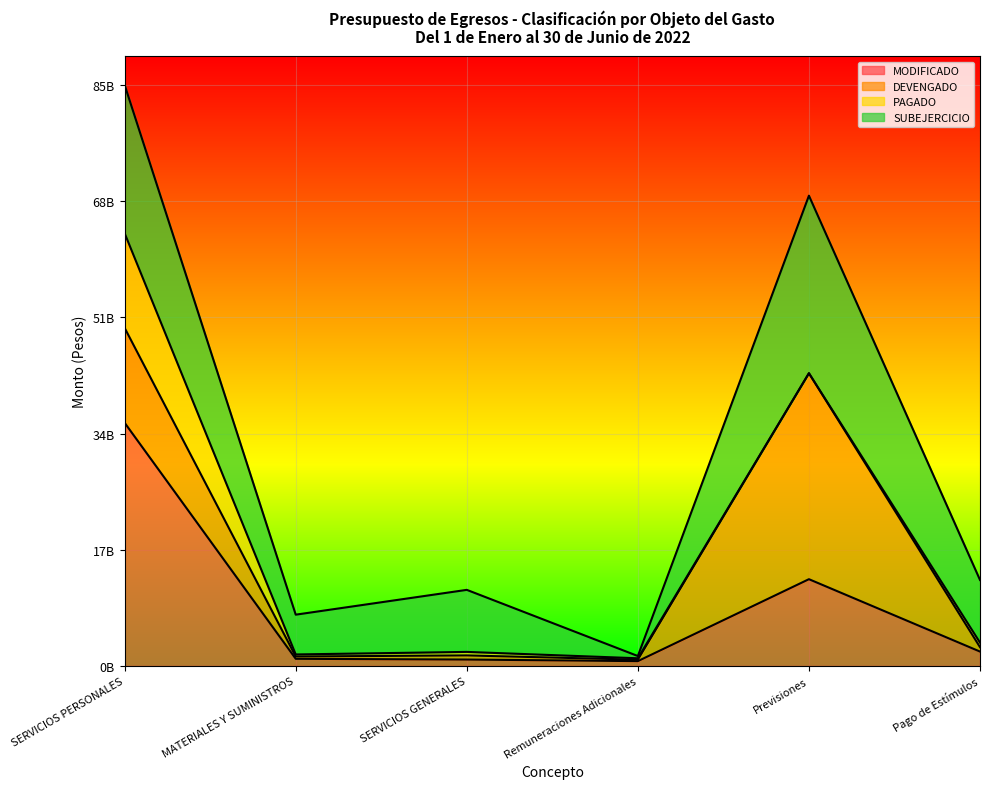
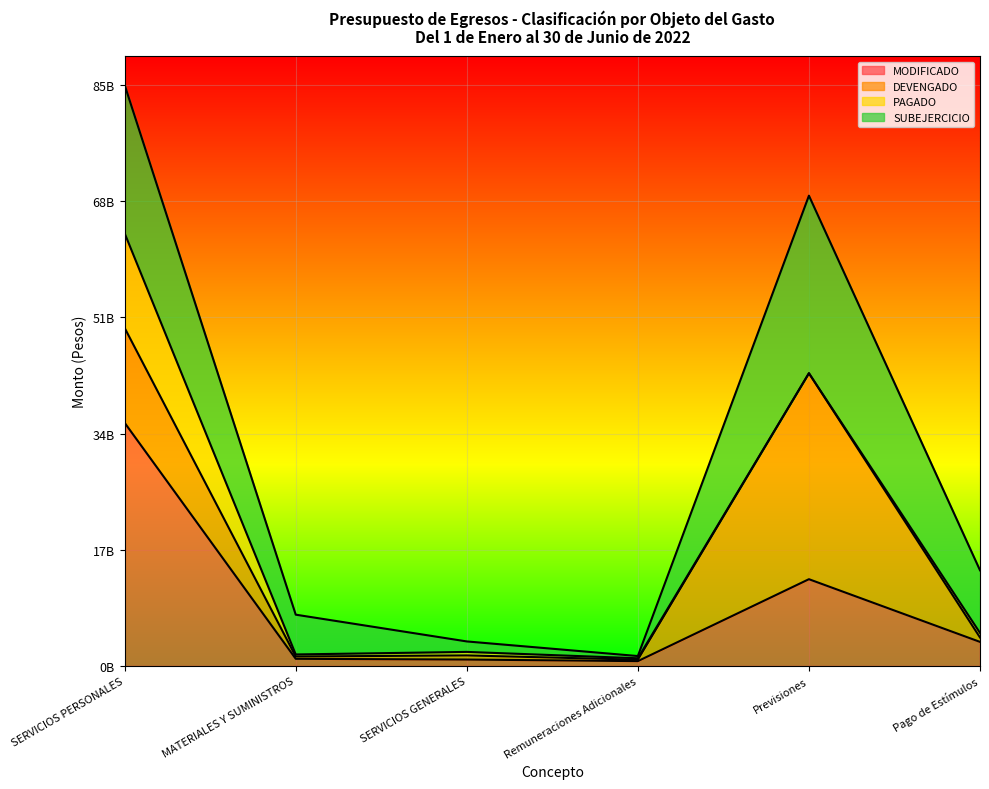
  {
    "MODIFICADO": {
      "SERVICIOS PERSONALES": 36000000000,
      "SERVICIOS GENERALES": 1000000000,
      "Previsiones": 13000000000,
-     "Pago de Estímulos": 2000000000
+     "Pago de Estímulos": 4000000000
    },
    "DEVENGADO": {
      "SERVICIOS PERSONALES": 14000000000,
      "SERVICIOS GENERALES": 1000000000,
      "Pago de Estímulos": 1000000000
    },
    "PAGADO": {
      "SERVICIOS PERSONALES": 14000000000,
      "SERVICIOS GENERALES": 1000000000,
      "Pago de Estímulos": 1000000000
    },
    "SUBEJERCICIO": {
      "SERVICIOS PERSONALES": 22000000000,
      "MATERIALES Y SUMINISTROS": 6000000000,
-     "SERVICIOS GENERALES": 9000000000,
+     "SERVICIOS GENERALES": 2000000000,
      "Previsiones": 26000000000,
      "Pago de Estímulos": 9000000000
    }
  }
